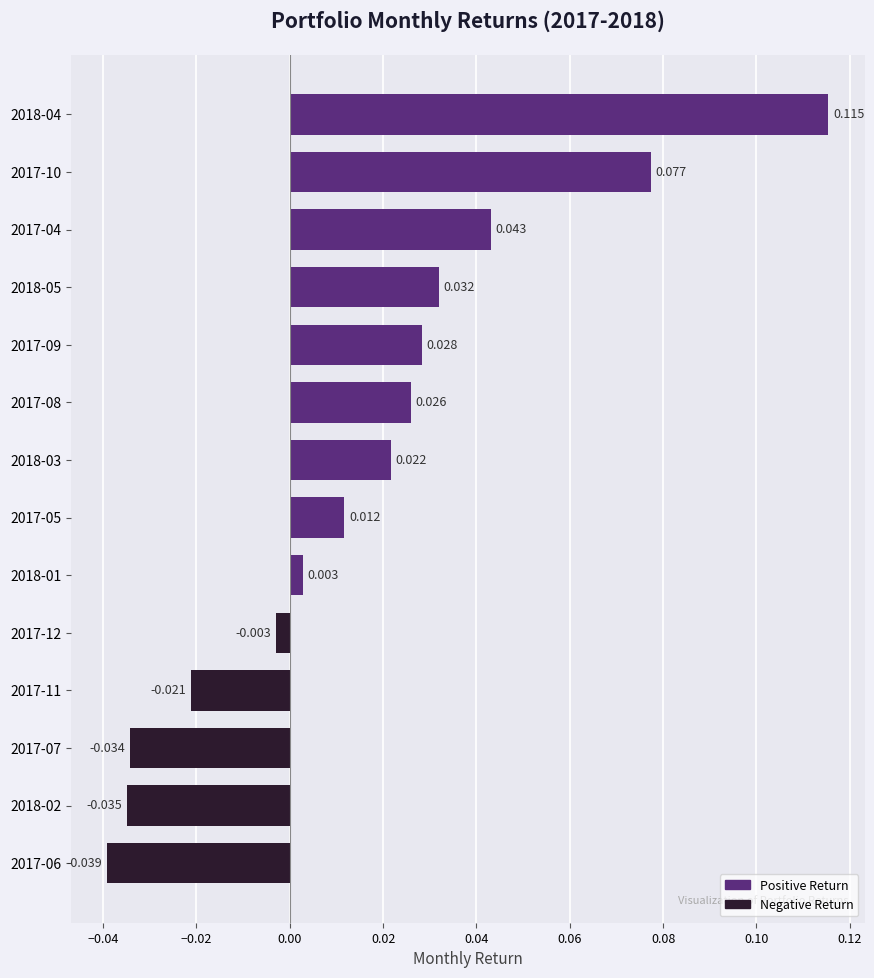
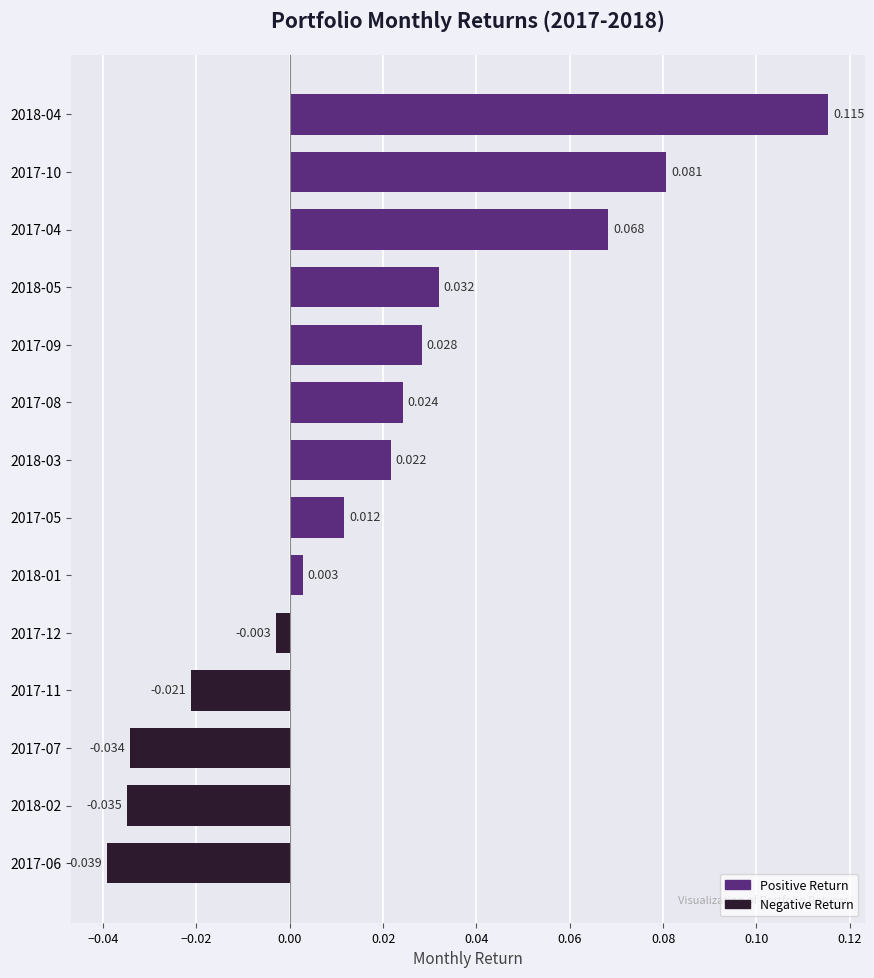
  {
    "2018-04": 0.115,
-   "2017-10": 0.077,
-   "2017-04": 0.043,
+   "2017-10": 0.081,
+   "2017-04": 0.068,
    "2018-05": 0.032,
    "2017-09": 0.028,
-   "2017-08": 0.026,
+   "2017-08": 0.024,
    "2018-03": 0.022,
    "2017-05": 0.012,
    "2018-01": 0.003,
    "2017-12": -0.003,
    "2017-11": -0.021,
    "2017-07": -0.034,
    "2018-02": -0.035,
    "2017-06": -0.039
  }
